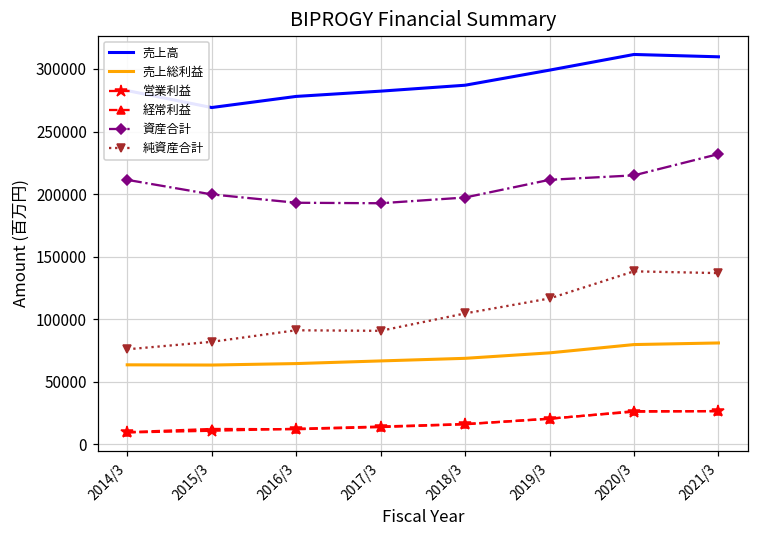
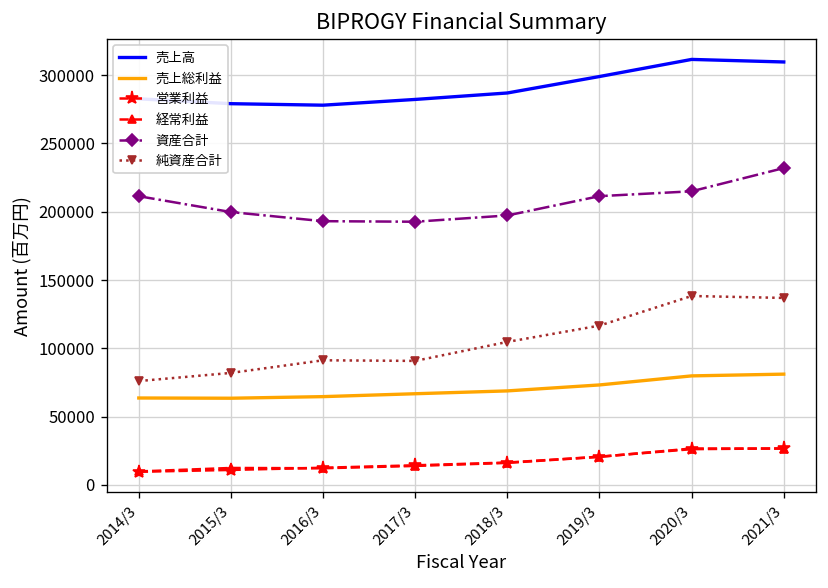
  {
    "売上高": {
-     "2015/3": 269000,
+     "2015/3": 279000,
      "2016/3": 278000,
      "2017/3": 282000,
      "2018/3": 287000,
      "2019/3": 299000,
      "2020/3": 312000,
      "2021/3": 310000
    },
    "売上総利益": {
      "2014/3": 64000,
      "2015/3": 63000,
      "2016/3": 65000,
      "2017/3": 67000,
      "2018/3": 69000,
      "2019/3": 73000,
      "2020/3": 80000,
      "2021/3": 81000
    },
    "資産合計": {
      "2014/3": 211000,
      "2015/3": 200000,
      "2016/3": 193000,
      "2017/3": 193000,
      "2018/3": 197000,
      "2019/3": 211000,
      "2020/3": 215000,
      "2021/3": 232000
    },
    "純資産合計": {
      "2014/3": 76000,
      "2015/3": 82000,
      "2016/3": 91000,
      "2017/3": 91000,
      "2018/3": 105000,
      "2019/3": 117000,
      "2020/3": 138000,
      "2021/3": 137000
    }
  }
